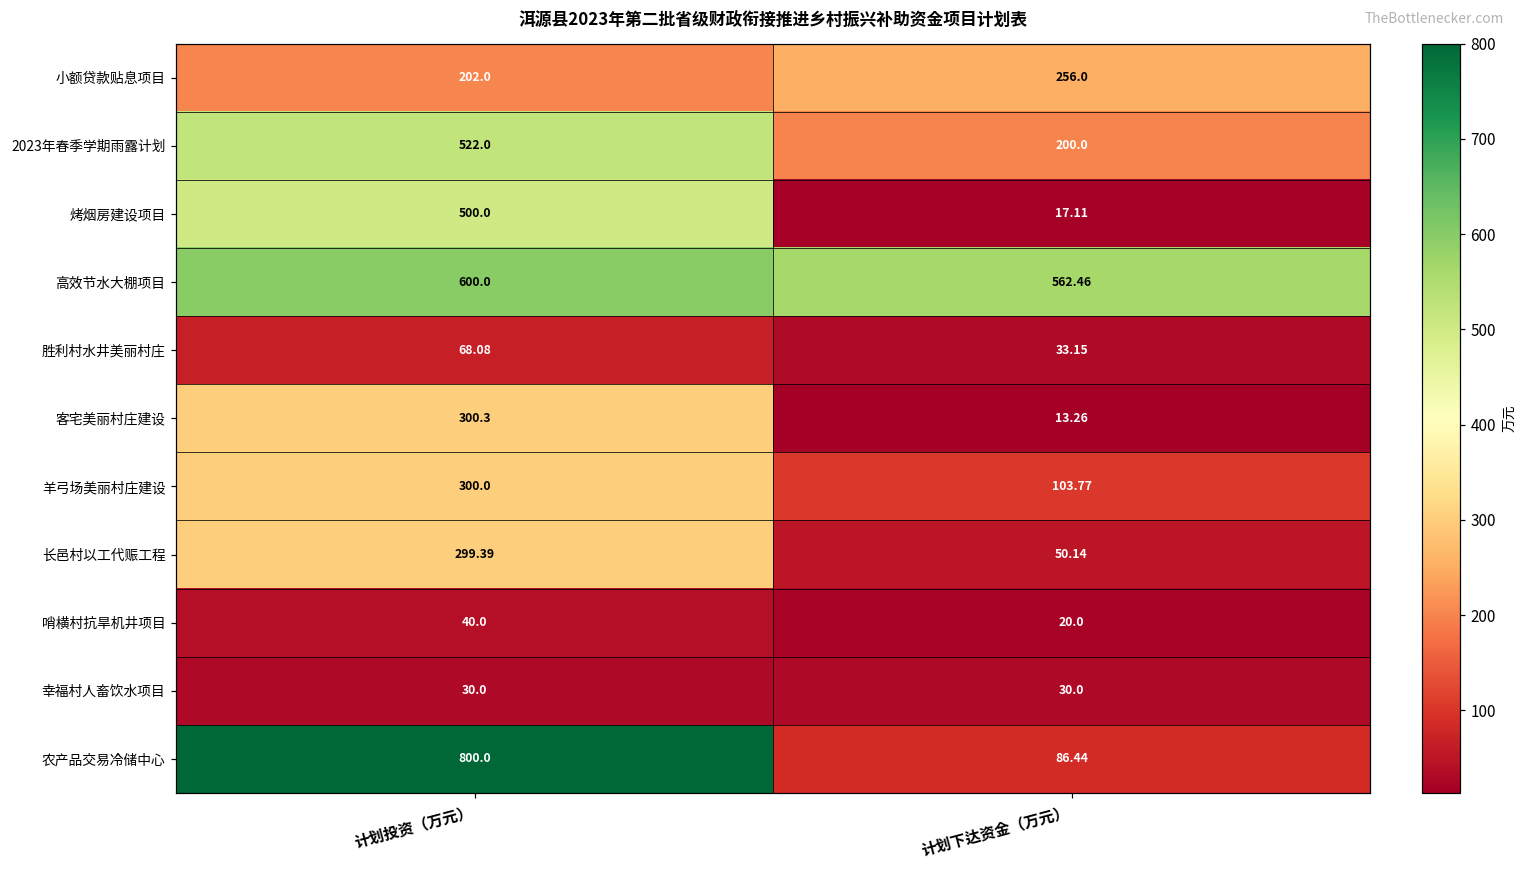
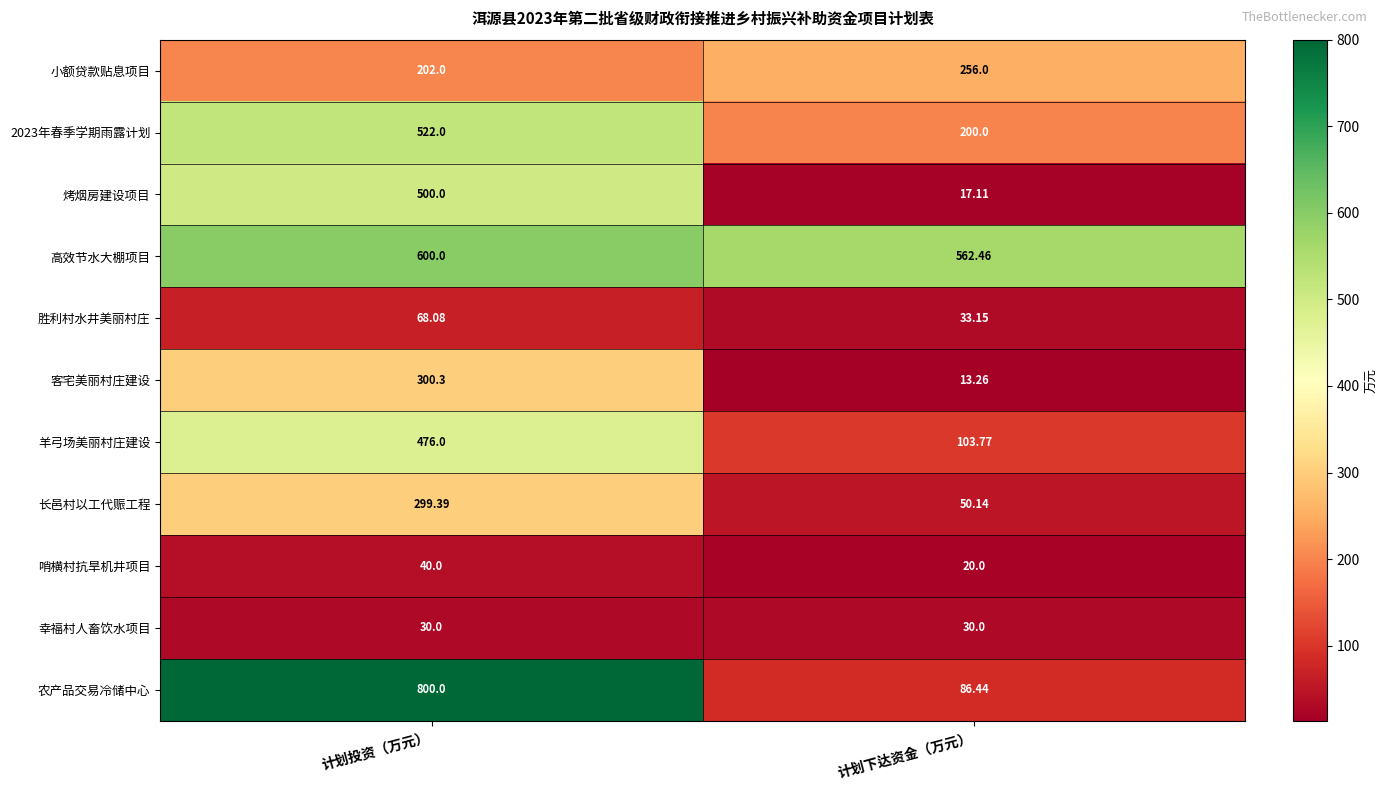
  {
    "小额贷款贴息项目": {
      "计划投资（万元）": 202.0,
      "计划下达资金（万元）": 256.0
    },
    "2023年春季学期雨露计划": {
      "计划投资（万元）": 522.0,
      "计划下达资金（万元）": 200.0
    },
    "烤烟房建设项目": {
      "计划投资（万元）": 500.0,
      "计划下达资金（万元）": 17.11
    },
    "高效节水大棚项目": {
      "计划投资（万元）": 600.0,
      "计划下达资金（万元）": 562.46
    },
    "胜利村水井美丽村庄": {
      "计划投资（万元）": 68.08,
      "计划下达资金（万元）": 33.15
    },
    "客宅美丽村庄建设": {
      "计划投资（万元）": 300.3,
      "计划下达资金（万元）": 13.26
    },
    "羊弓场美丽村庄建设": {
-     "计划投资（万元）": 300.0,
+     "计划投资（万元）": 476.0,
      "计划下达资金（万元）": 103.77
    },
    "长邑村以工代赈工程": {
      "计划投资（万元）": 299.39,
      "计划下达资金（万元）": 50.14
    },
    "哨横村抗旱机井项目": {
      "计划投资（万元）": 40.0,
      "计划下达资金（万元）": 20.0
    },
    "幸福村人畜饮水项目": {
      "计划投资（万元）": 30.0,
      "计划下达资金（万元）": 30.0
    },
    "农产品交易冷储中心": {
      "计划投资（万元）": 800.0,
      "计划下达资金（万元）": 86.44
    }
  }
